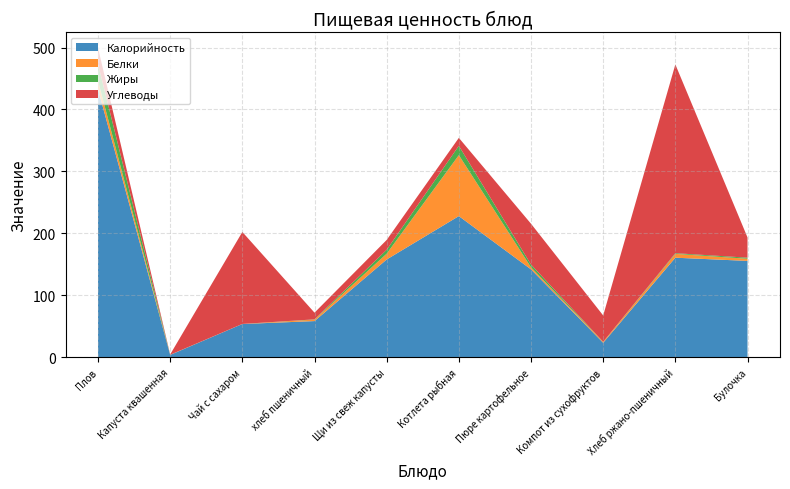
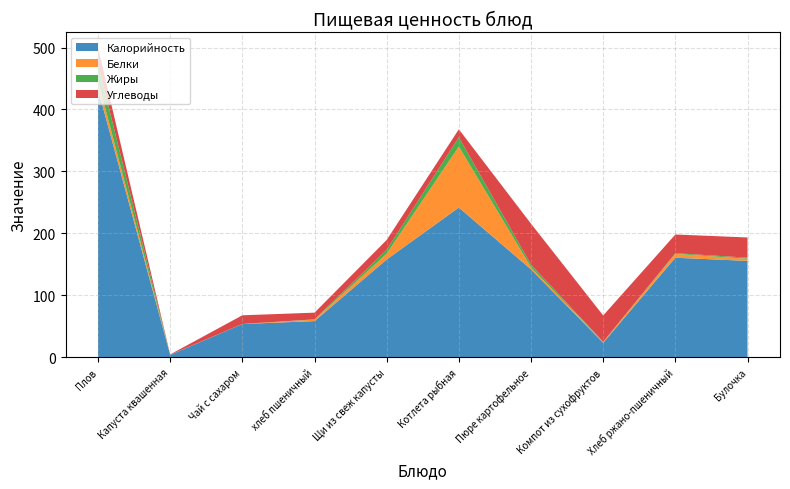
  {
    "Калорийность": {
      "Щи из свеж капусты": 160,
-     "Котлета рыбная": 230,
+     "Котлета рыбная": 240,
      "Хлеб ржано-пшеничный": 160
    },
    "Белки": {
      "Щи из свеж капусты": 10,
      "Котлета рыбная": 100
    },
    "Жиры": {
      "Щи из свеж капусты": 10,
      "Котлета рыбная": 20,
      "Пюре картофельное": 0
    },
    "Углеводы": {
-     "Чай с сахаром": 150,
+     "Чай с сахаром": 10,
      "хлеб пшеничный": 10,
      "Щи из свеж капусты": 20,
      "Котлета рыбная": 10,
      "Пюре картофельное": 70,
      "Компот из сухофруктов": 40,
-     "Хлеб ржано-пшеничный": 300,
+     "Хлеб ржано-пшеничный": 30,
      "Булочка": 30
    }
  }
